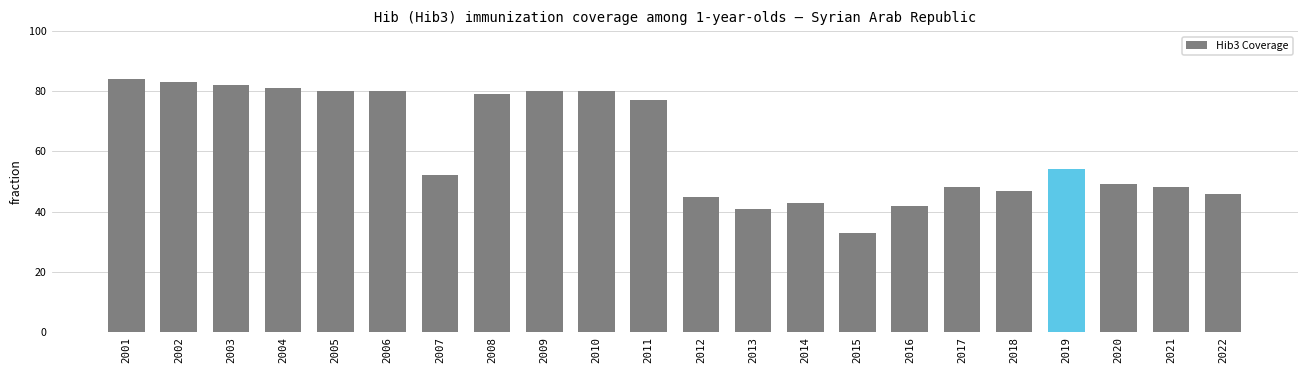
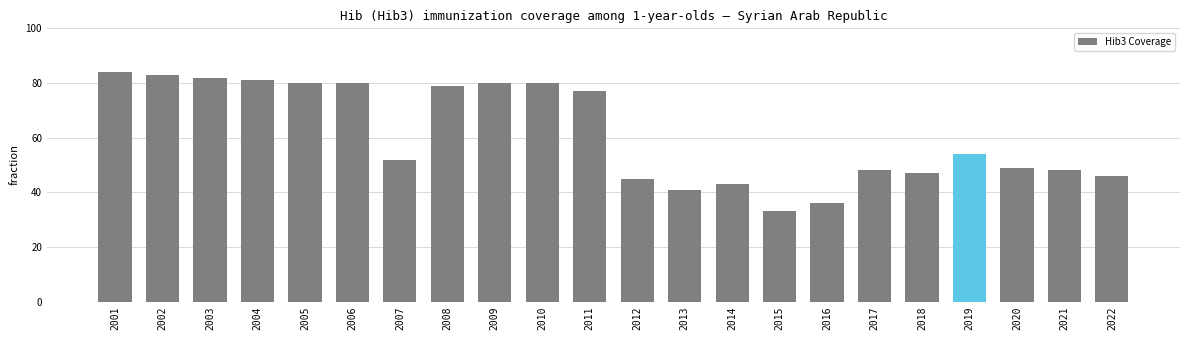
  {
    "2001": 84,
    "2002": 83,
    "2003": 82,
    "2004": 81,
    "2005": 80,
    "2006": 80,
    "2007": 52,
    "2008": 79,
    "2009": 80,
    "2010": 80,
    "2011": 77,
    "2012": 45,
    "2013": 41,
    "2014": 43,
    "2015": 33,
-   "2016": 42,
+   "2016": 36,
    "2017": 48,
    "2018": 47,
    "2019": 54,
    "2020": 49,
    "2021": 48,
    "2022": 46
  }
